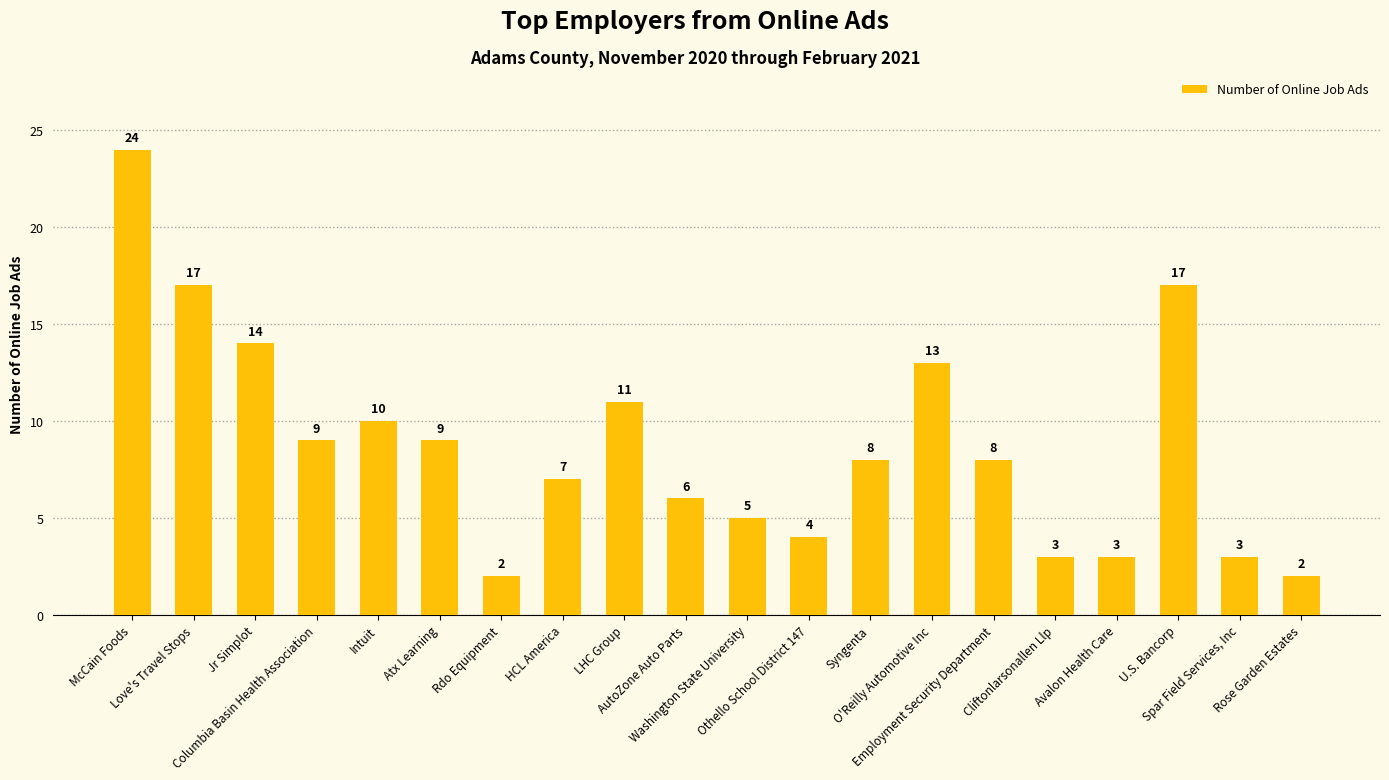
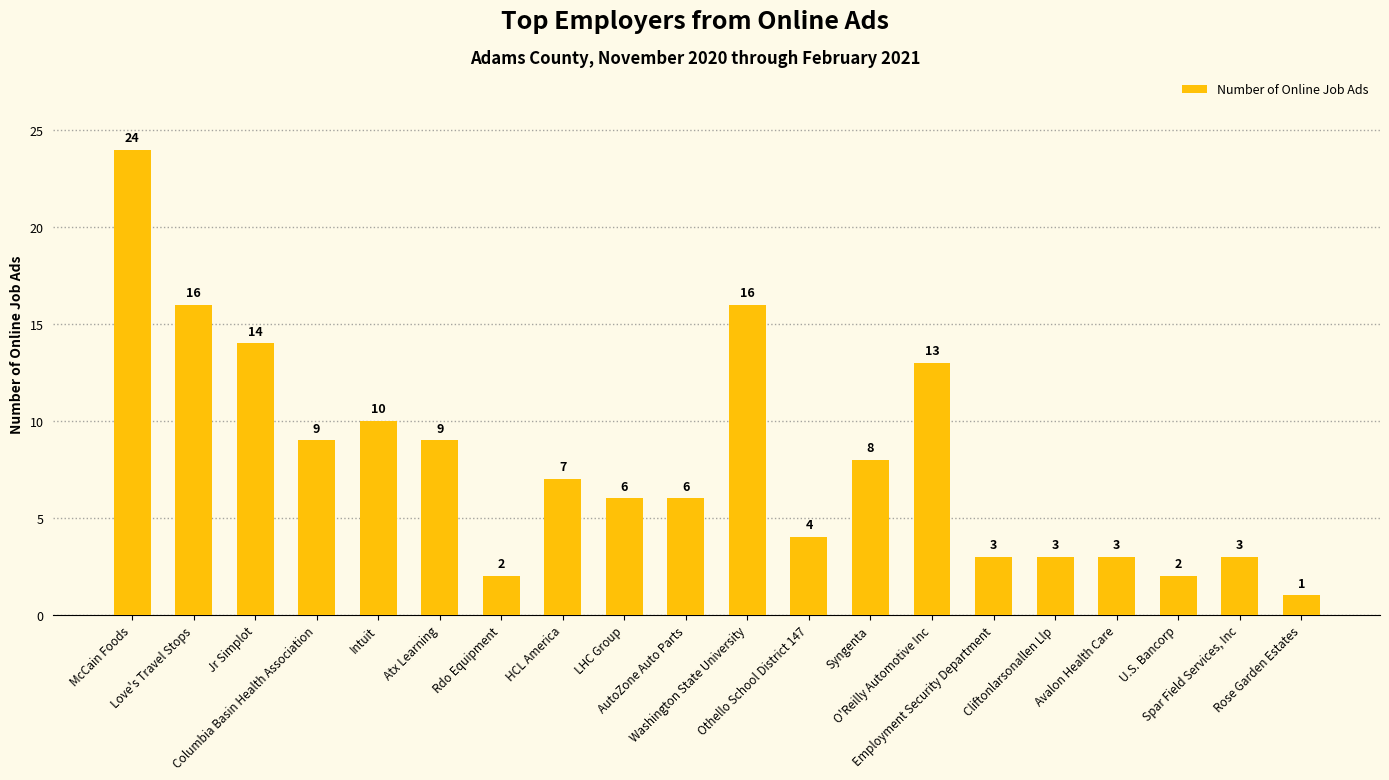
  {
    "McCain Foods": 24,
-   "Love's Travel Stops": 17,
+   "Love's Travel Stops": 16,
    "Jr Simplot": 14,
    "Columbia Basin Health Association": 9,
    "Intuit": 10,
    "Atx Learning": 9,
    "Rdo Equipment": 2,
    "HCL America": 7,
-   "LHC Group": 11,
+   "LHC Group": 6,
    "AutoZone Auto Parts": 6,
-   "Washington State University": 5,
+   "Washington State University": 16,
    "Othello School District 147": 4,
    "Syngenta": 8,
    "O'Reilly Automotive Inc": 13,
-   "Employment Security Department": 8,
+   "Employment Security Department": 3,
    "Cliftonlarsonallen Llp": 3,
    "Avalon Health Care": 3,
-   "U.S. Bancorp": 17,
+   "U.S. Bancorp": 2,
    "Spar Field Services, Inc": 3,
-   "Rose Garden Estates": 2
+   "Rose Garden Estates": 1
  }
